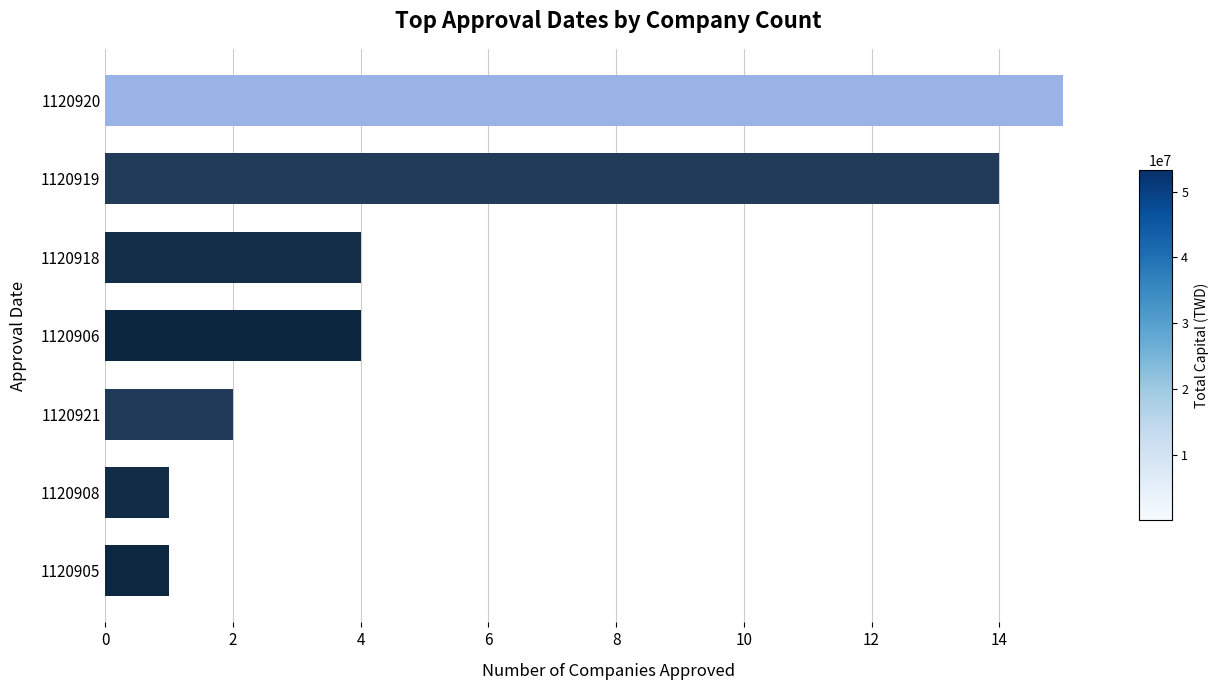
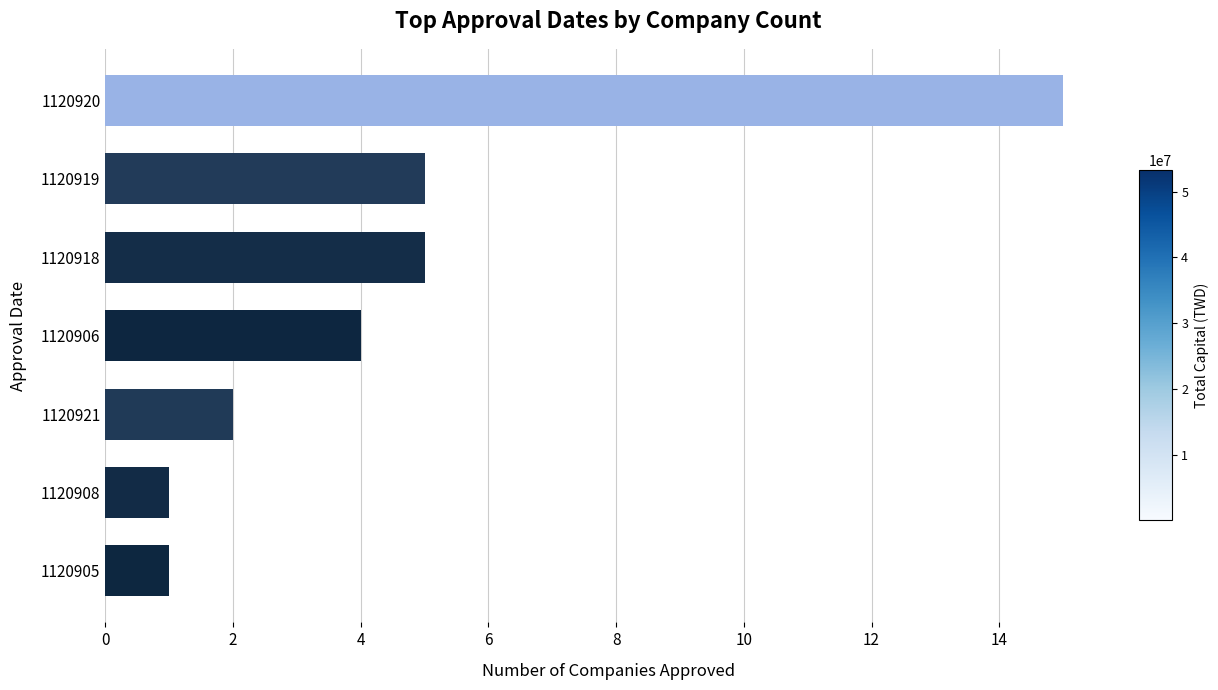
  {
    "1120920": 15,
-   "1120919": 14,
-   "1120918": 4,
+   "1120919": 5,
+   "1120918": 5,
    "1120906": 4,
    "1120921": 2,
    "1120908": 1,
    "1120905": 1
  }
